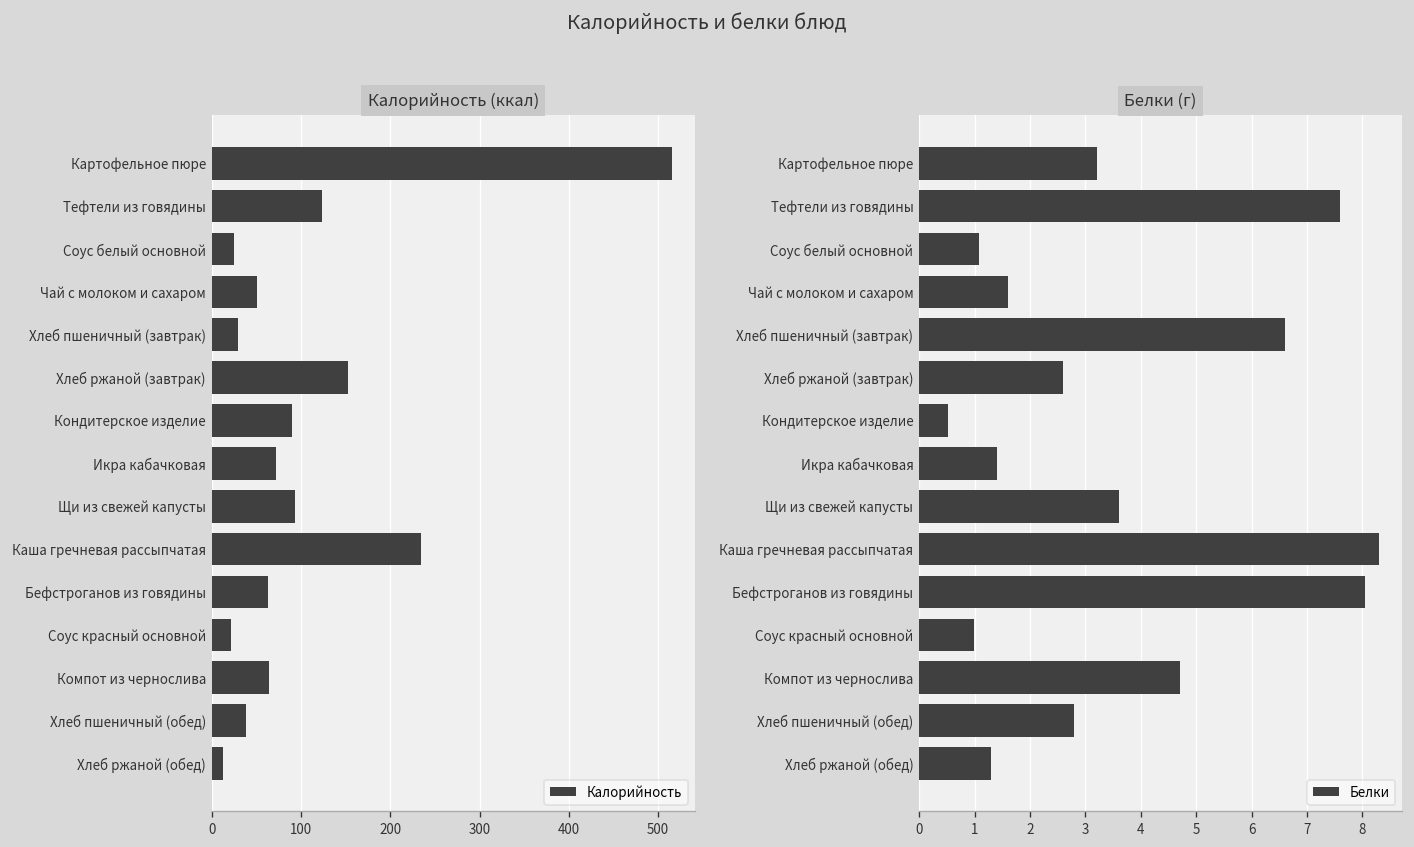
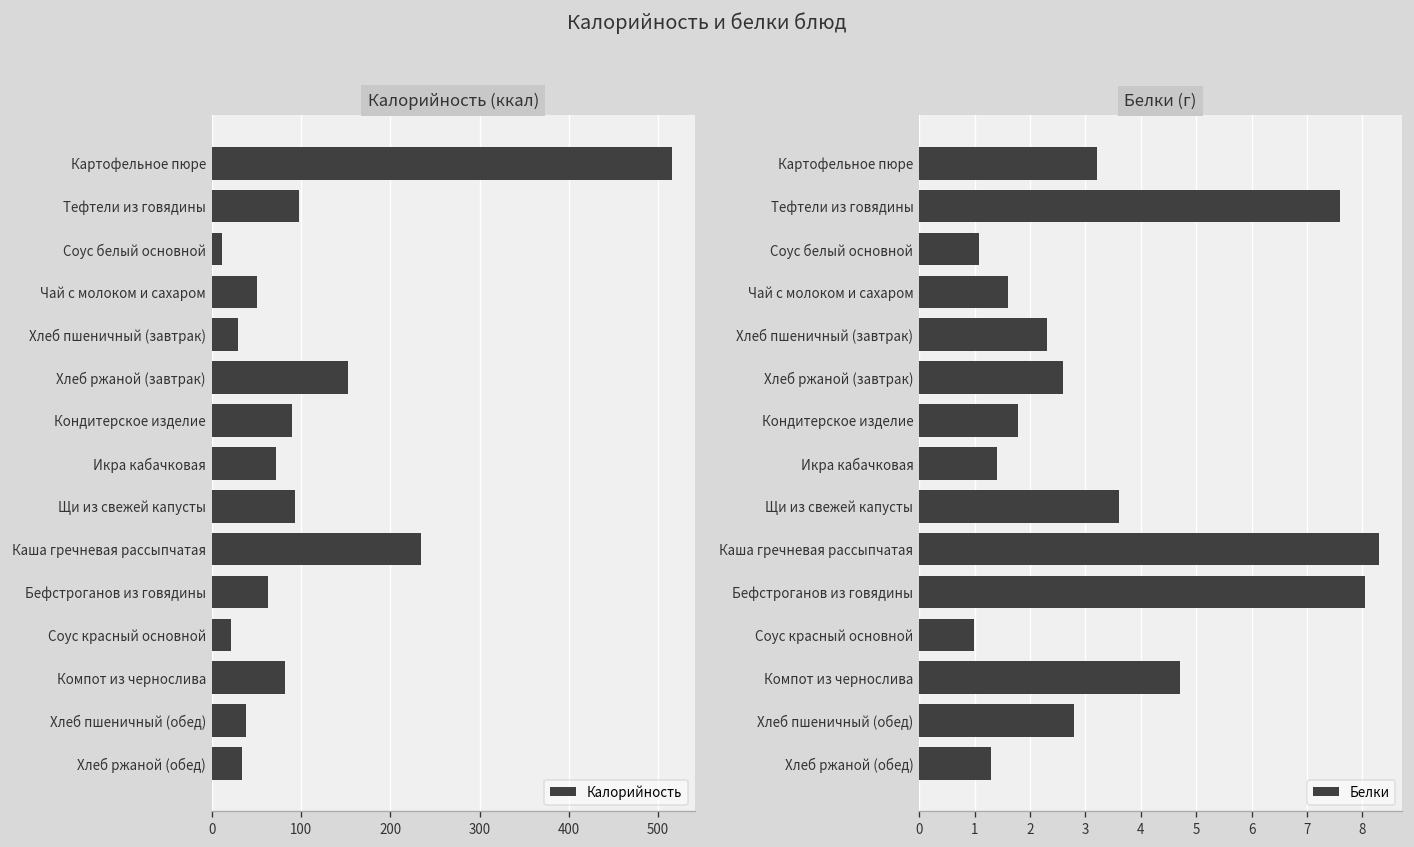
  {
    "Калорийность (ккал)": {
      "Картофельное пюре": 520,
-     "Тефтели из говядины": 120,
-     "Соус белый основной": 30,
+     "Тефтели из говядины": 100,
+     "Соус белый основной": 10,
      "Чай с молоком и сахаром": 50,
      "Хлеб пшеничный (завтрак)": 30,
      "Хлеб ржаной (завтрак)": 150,
      "Кондитерское изделие": 90,
      "Икра кабачковая": 70,
      "Щи из свежей капусты": 90,
      "Каша гречневая рассыпчатая": 230,
      "Бефстроганов из говядины": 60,
      "Соус красный основной": 20,
-     "Компот из чернослива": 60,
+     "Компот из чернослива": 80,
      "Хлеб пшеничный (обед)": 40,
-     "Хлеб ржаной (обед)": 10
+     "Хлеб ржаной (обед)": 30
    },
    "Белки (г)": {
      "Картофельное пюре": 3.2,
      "Тефтели из говядины": 7.6,
      "Соус белый основной": 1.1,
      "Чай с молоком и сахаром": 1.6,
-     "Хлеб пшеничный (завтрак)": 6.6,
+     "Хлеб пшеничный (завтрак)": 2.3,
      "Хлеб ржаной (завтрак)": 2.6,
-     "Кондитерское изделие": 0.5,
+     "Кондитерское изделие": 1.8,
      "Икра кабачковая": 1.4,
      "Щи из свежей капусты": 3.6,
      "Каша гречневая рассыпчатая": 8.3,
      "Бефстроганов из говядины": 8.1,
      "Соус красный основной": 1.0,
      "Компот из чернослива": 4.7,
      "Хлеб пшеничный (обед)": 2.8,
      "Хлеб ржаной (обед)": 1.3
    }
  }
